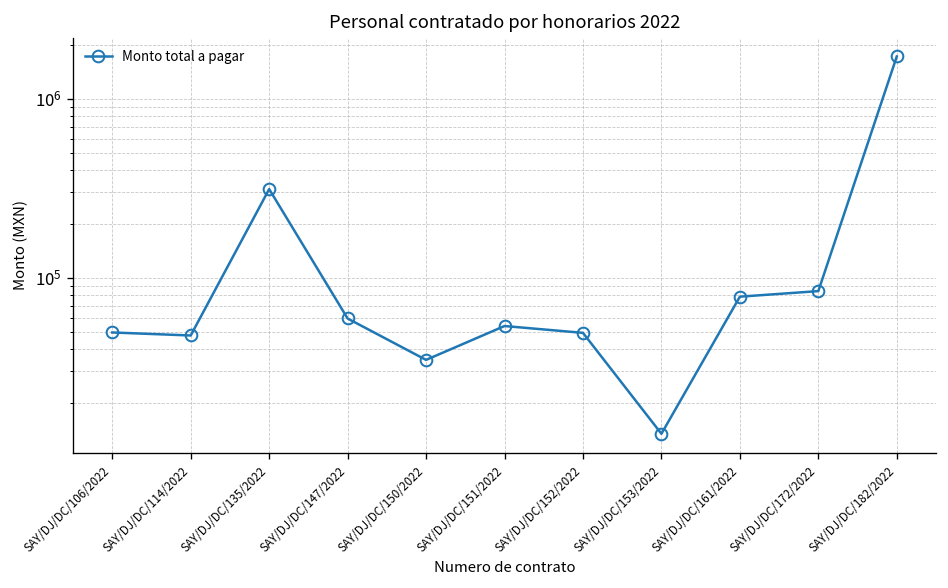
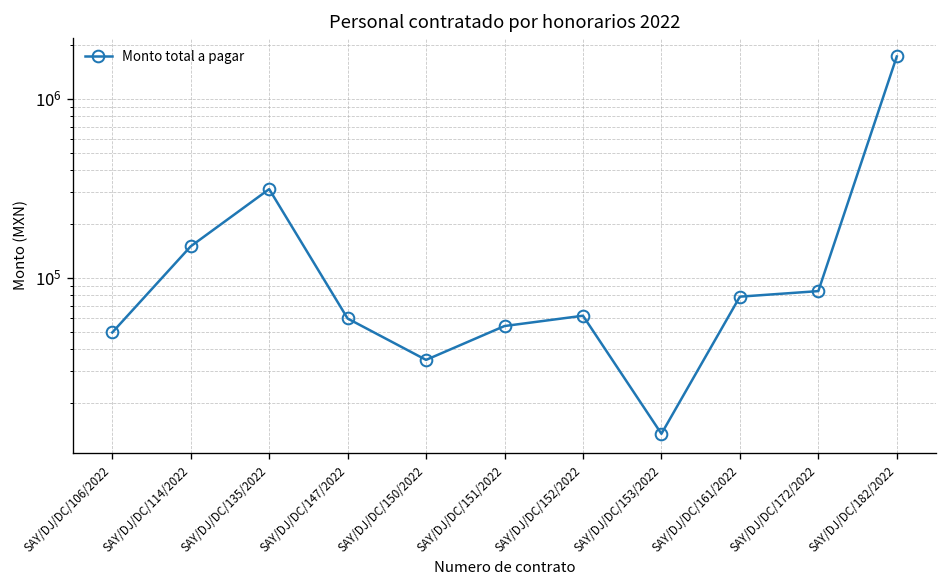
  {
    "SAY/DJ/DC/106/2022": 50000,
-   "SAY/DJ/DC/114/2022": 48000,
+   "SAY/DJ/DC/114/2022": 150000,
    "SAY/DJ/DC/135/2022": 310000,
    "SAY/DJ/DC/147/2022": 59000,
    "SAY/DJ/DC/150/2022": 35000,
    "SAY/DJ/DC/151/2022": 54000,
-   "SAY/DJ/DC/152/2022": 49000,
+   "SAY/DJ/DC/152/2022": 61000,
    "SAY/DJ/DC/153/2022": 13000,
    "SAY/DJ/DC/161/2022": 80000,
    "SAY/DJ/DC/172/2022": 80000,
    "SAY/DJ/DC/182/2022": 1700000
  }
